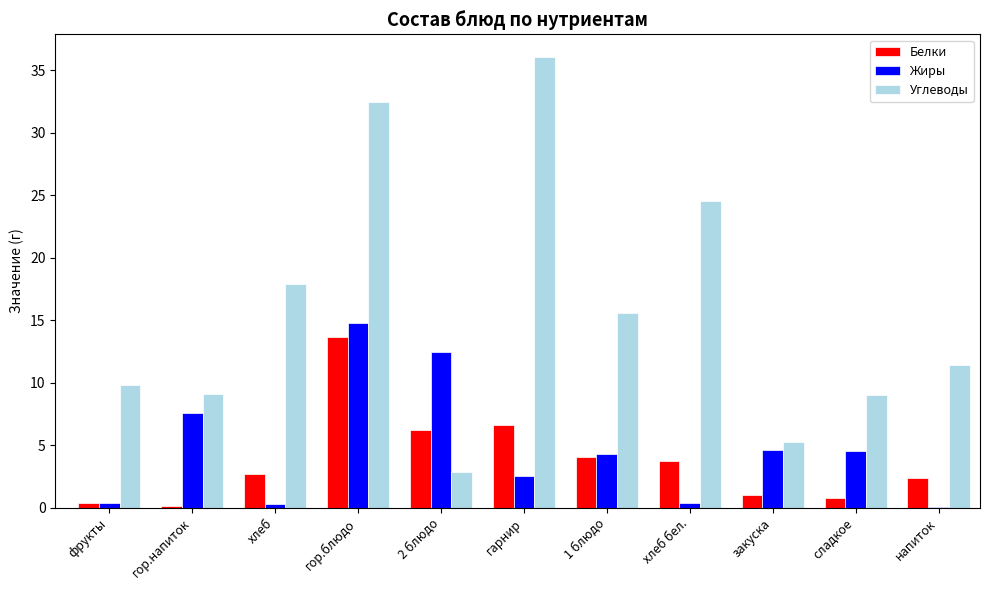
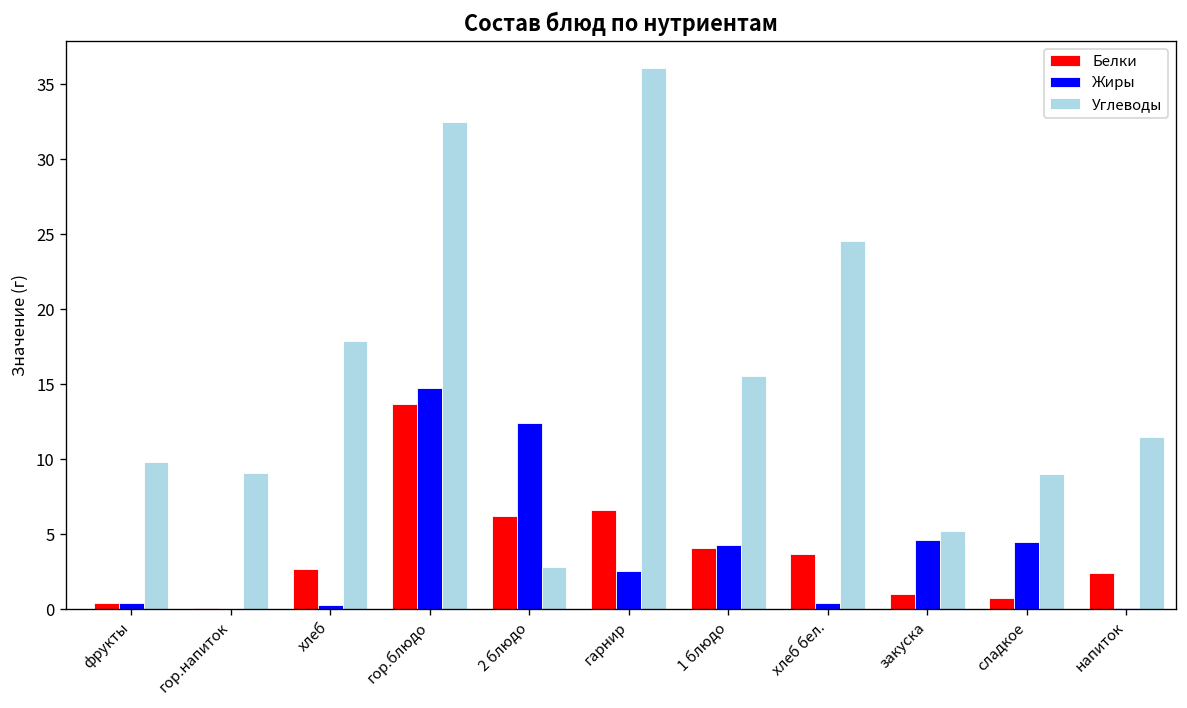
  {
    "Белки": {
      "фрукты": 0.4,
      "хлеб": 2.7,
      "гор.блюдо": 13.7,
      "2 блюдо": 6.2,
      "гарнир": 6.6,
      "1 блюдо": 4.1,
      "хлеб бел.": 3.7,
      "закуска": 1.0,
      "сладкое": 0.8,
      "напиток": 2.4
    },
    "Жиры": {
      "фрукты": 0.4,
-     "гор.напиток": 7.6,
+     "гор.напиток": 0.0,
      "хлеб": 0.3,
      "гор.блюдо": 14.7,
      "2 блюдо": 12.4,
      "гарнир": 2.6,
      "1 блюдо": 4.3,
      "хлеб бел.": 0.4,
      "закуска": 4.6,
      "сладкое": 4.5
    },
    "Углеводы": {
      "фрукты": 9.8,
      "гор.напиток": 9.1,
      "хлеб": 17.9,
      "гор.блюдо": 32.4,
      "2 блюдо": 2.8,
      "гарнир": 36.1,
      "1 блюдо": 15.6,
      "хлеб бел.": 24.5,
      "закуска": 5.2,
      "сладкое": 9.0,
      "напиток": 11.4
    }
  }
